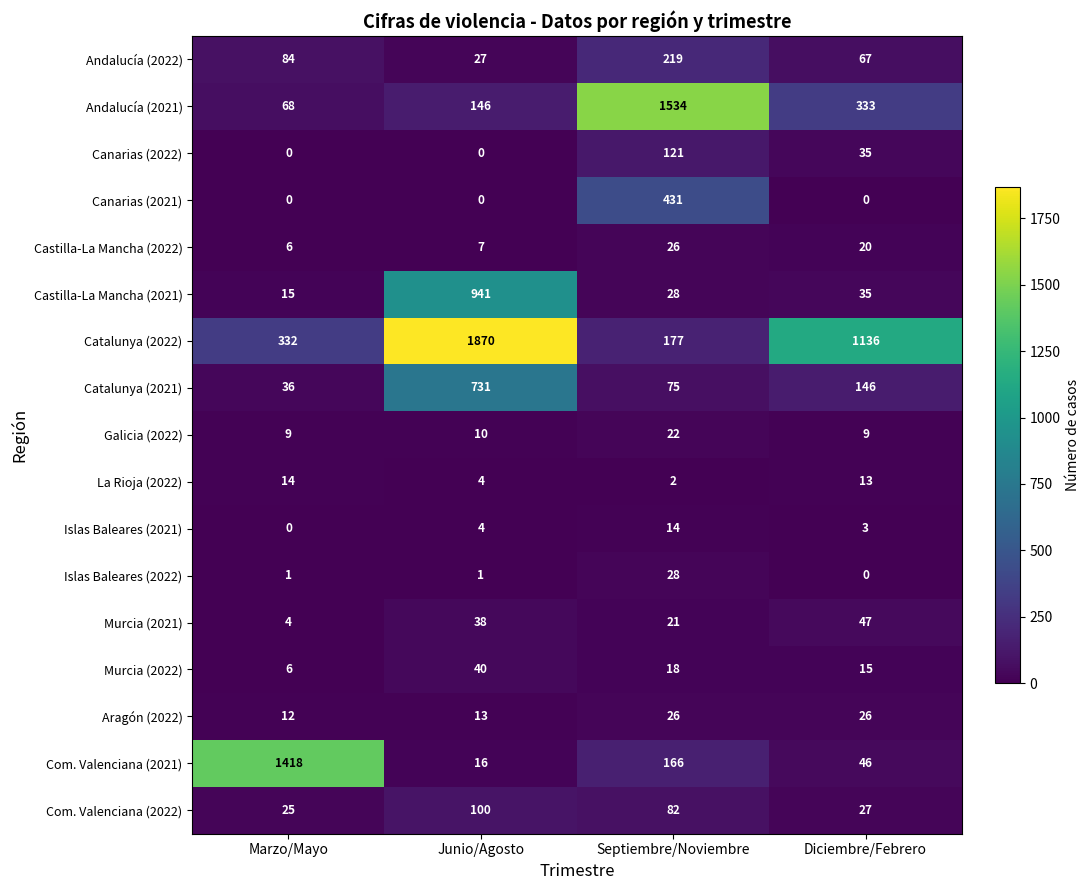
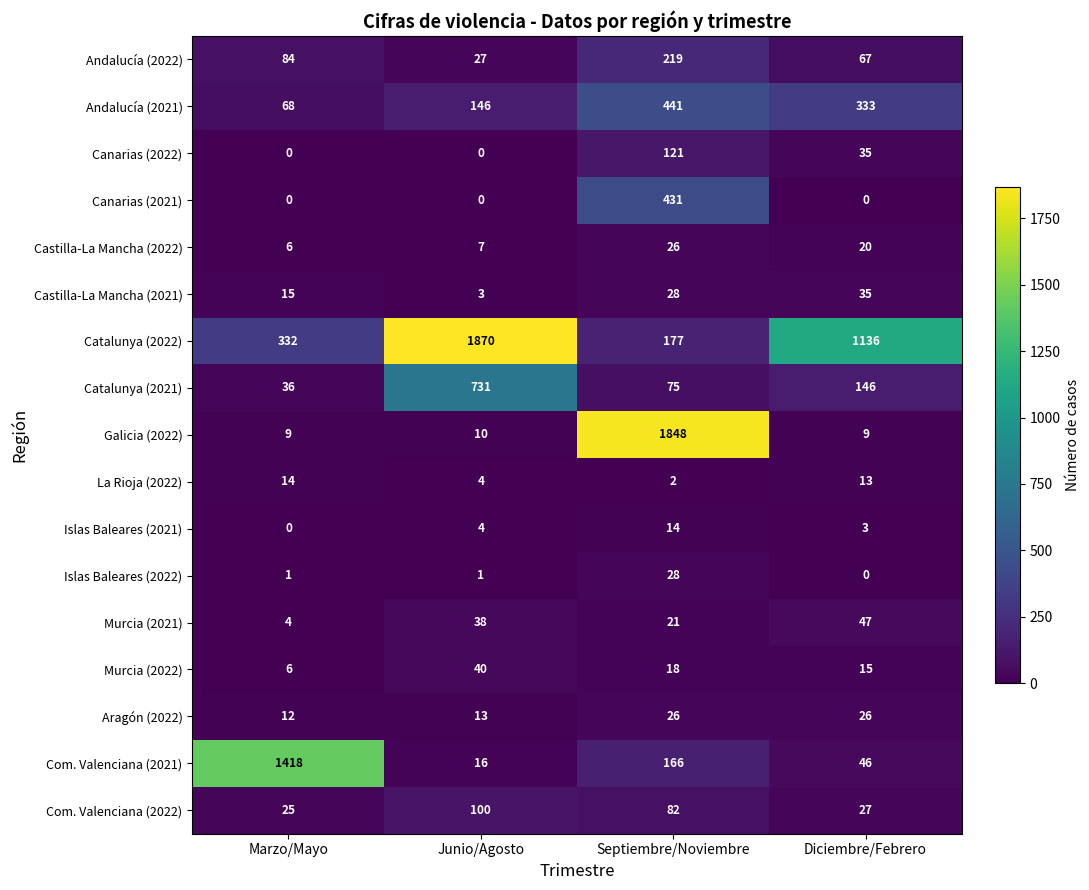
  {
    "Andalucía (2022)": {
      "Marzo/Mayo": 84,
      "Junio/Agosto": 27,
      "Septiembre/Noviembre": 219,
      "Diciembre/Febrero": 67
    },
    "Andalucía (2021)": {
      "Marzo/Mayo": 68,
      "Junio/Agosto": 146,
-     "Septiembre/Noviembre": 1534,
+     "Septiembre/Noviembre": 441,
      "Diciembre/Febrero": 333
    },
    "Canarias (2022)": {
      "Marzo/Mayo": 0,
      "Junio/Agosto": 0,
      "Septiembre/Noviembre": 121,
      "Diciembre/Febrero": 35
    },
    "Canarias (2021)": {
      "Marzo/Mayo": 0,
      "Junio/Agosto": 0,
      "Septiembre/Noviembre": 431,
      "Diciembre/Febrero": 0
    },
    "Castilla-La Mancha (2022)": {
      "Marzo/Mayo": 6,
      "Junio/Agosto": 7,
      "Septiembre/Noviembre": 26,
      "Diciembre/Febrero": 20
    },
    "Castilla-La Mancha (2021)": {
      "Marzo/Mayo": 15,
-     "Junio/Agosto": 941,
+     "Junio/Agosto": 3,
      "Septiembre/Noviembre": 28,
      "Diciembre/Febrero": 35
    },
    "Catalunya (2022)": {
      "Marzo/Mayo": 332,
      "Junio/Agosto": 1870,
      "Septiembre/Noviembre": 177,
      "Diciembre/Febrero": 1136
    },
    "Catalunya (2021)": {
      "Marzo/Mayo": 36,
      "Junio/Agosto": 731,
      "Septiembre/Noviembre": 75,
      "Diciembre/Febrero": 146
    },
    "Galicia (2022)": {
      "Marzo/Mayo": 9,
      "Junio/Agosto": 10,
-     "Septiembre/Noviembre": 22,
+     "Septiembre/Noviembre": 1848,
      "Diciembre/Febrero": 9
    },
    "La Rioja (2022)": {
      "Marzo/Mayo": 14,
      "Junio/Agosto": 4,
      "Septiembre/Noviembre": 2,
      "Diciembre/Febrero": 13
    },
    "Islas Baleares (2021)": {
      "Marzo/Mayo": 0,
      "Junio/Agosto": 4,
      "Septiembre/Noviembre": 14,
      "Diciembre/Febrero": 3
    },
    "Islas Baleares (2022)": {
      "Marzo/Mayo": 1,
      "Junio/Agosto": 1,
      "Septiembre/Noviembre": 28,
      "Diciembre/Febrero": 0
    },
    "Murcia (2021)": {
      "Marzo/Mayo": 4,
      "Junio/Agosto": 38,
      "Septiembre/Noviembre": 21,
      "Diciembre/Febrero": 47
    },
    "Murcia (2022)": {
      "Marzo/Mayo": 6,
      "Junio/Agosto": 40,
      "Septiembre/Noviembre": 18,
      "Diciembre/Febrero": 15
    },
    "Aragón (2022)": {
      "Marzo/Mayo": 12,
      "Junio/Agosto": 13,
      "Septiembre/Noviembre": 26,
      "Diciembre/Febrero": 26
    },
    "Com. Valenciana (2021)": {
      "Marzo/Mayo": 1418,
      "Junio/Agosto": 16,
      "Septiembre/Noviembre": 166,
      "Diciembre/Febrero": 46
    },
    "Com. Valenciana (2022)": {
      "Marzo/Mayo": 25,
      "Junio/Agosto": 100,
      "Septiembre/Noviembre": 82,
      "Diciembre/Febrero": 27
    }
  }
